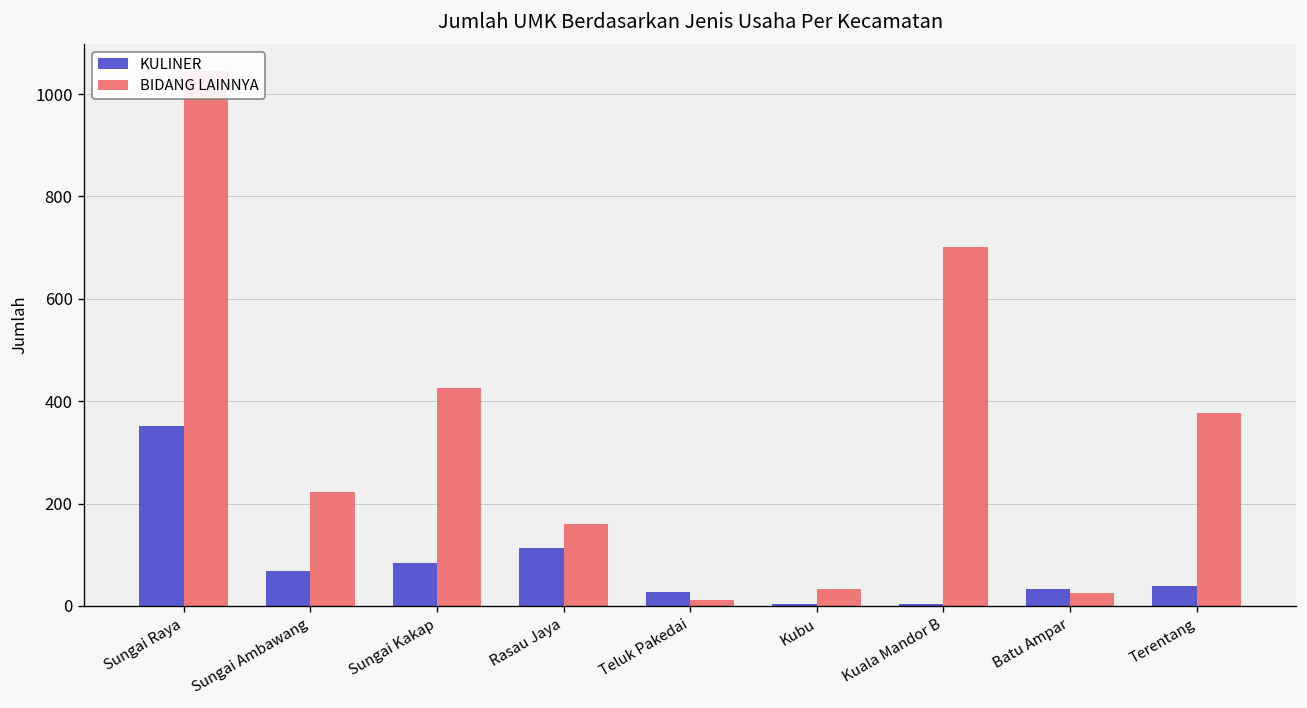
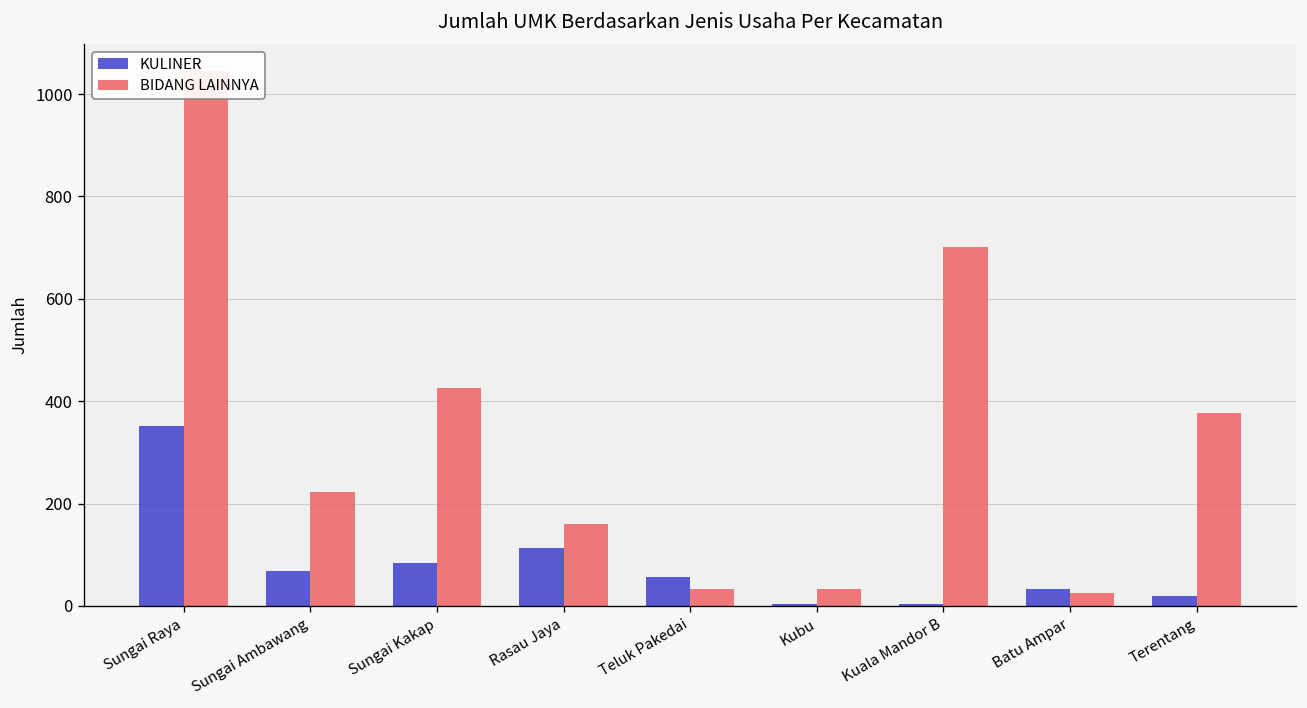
  {
    "KULINER": {
      "Sungai Raya": 350,
      "Sungai Ambawang": 70,
      "Sungai Kakap": 80,
      "Rasau Jaya": 110,
-     "Teluk Pakedai": 30,
+     "Teluk Pakedai": 60,
      "Batu Ampar": 30,
-     "Terentang": 40
+     "Terentang": 20
    },
    "BIDANG LAINNYA": {
      "Sungai Ambawang": 220,
      "Sungai Kakap": 430,
      "Rasau Jaya": 160,
-     "Teluk Pakedai": 10,
+     "Teluk Pakedai": 30,
      "Kubu": 30,
      "Kuala Mandor B": 700,
      "Batu Ampar": 30,
      "Terentang": 380
    }
  }
